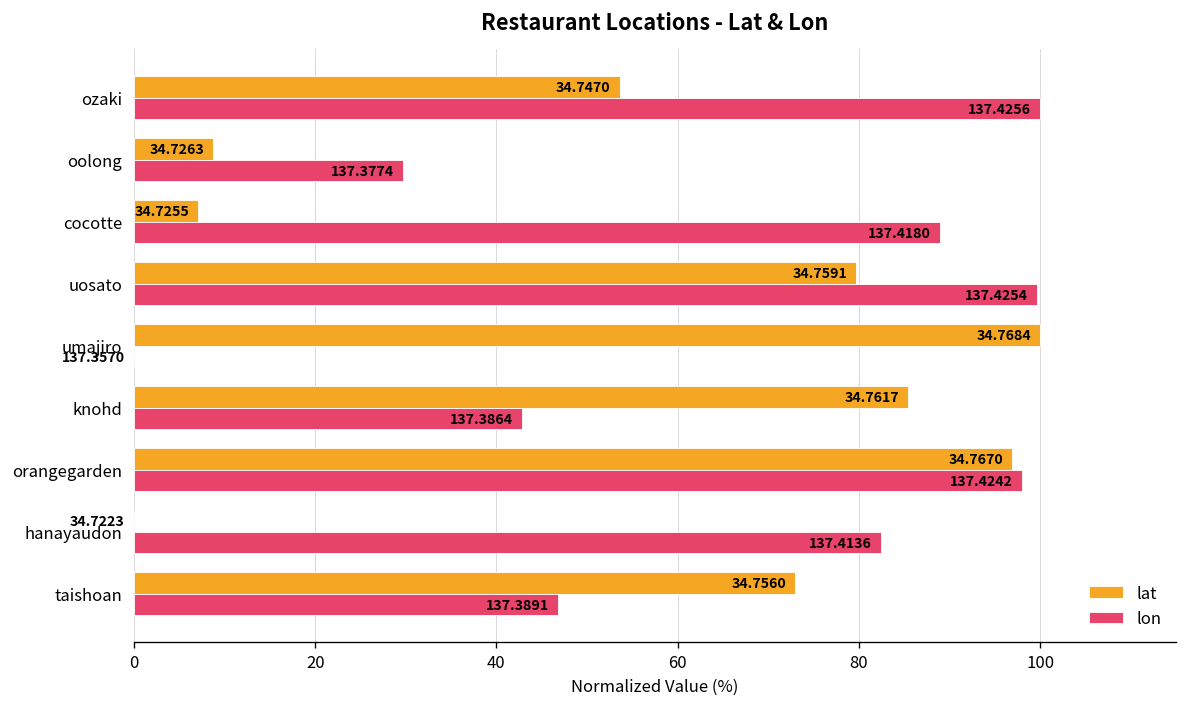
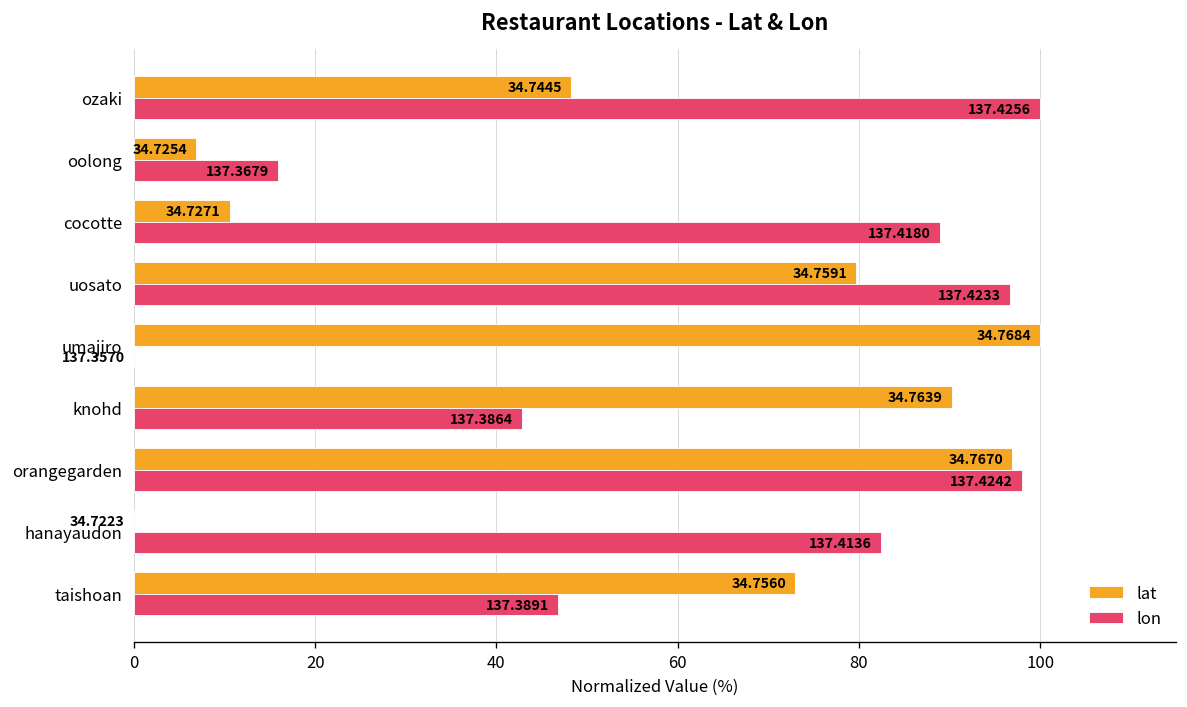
  {
    "lat": {
-     "ozaki": 34.7470,
-     "oolong": 34.7263,
-     "cocotte": 34.7255,
-     "knohd": 34.7617
+     "ozaki": 34.7445,
+     "oolong": 34.7254,
+     "cocotte": 34.7271,
+     "knohd": 34.7639
    },
    "lon": {
-     "oolong": 137.3774,
-     "uosato": 137.4254
+     "oolong": 137.3679,
+     "uosato": 137.4233
    }
  }
